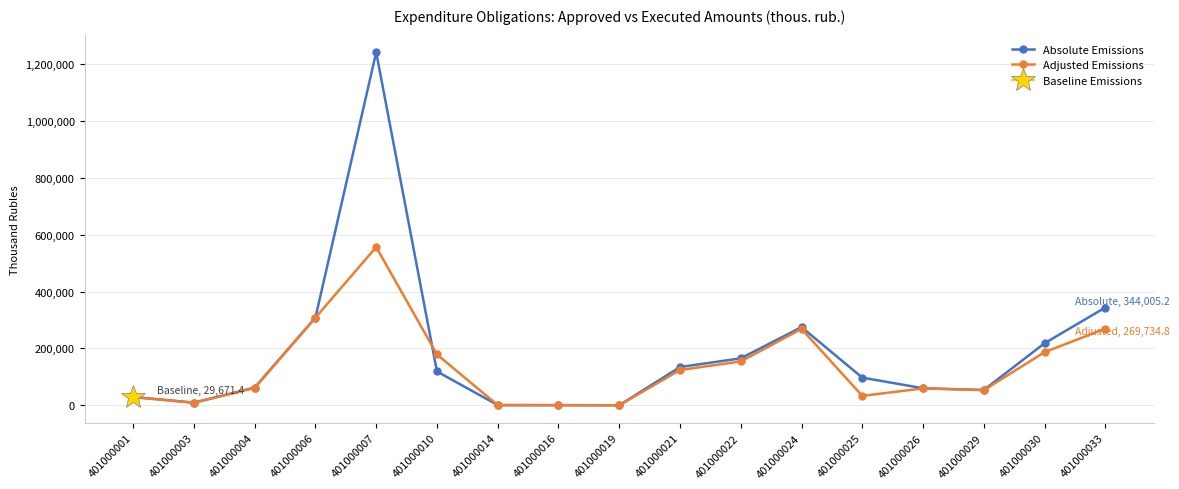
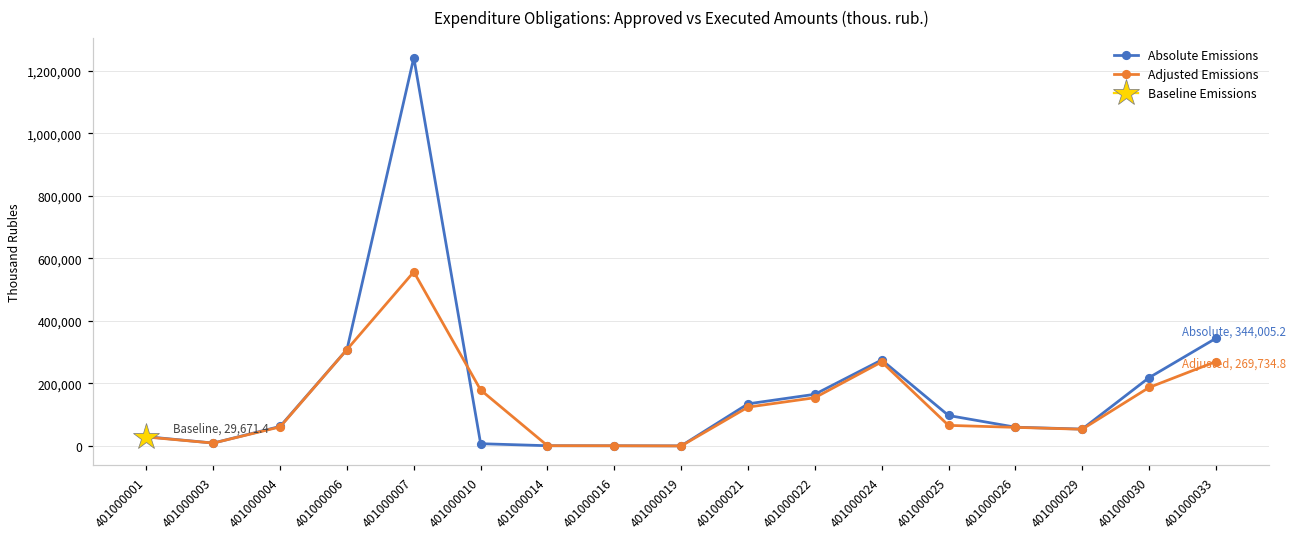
  {
    "Absolute Emissions": {
      "401000007": "1,240,000",
-     "401000010": "120,000",
+     "401000010": "10,000",
      "401000021": "130,000",
      "401000022": "170,000",
      "401000025": "100,000",
      "401000030": "220,000"
    },
    "Adjusted Emissions": {
      "401000007": "560,000",
      "401000010": "180,000",
      "401000021": "120,000",
      "401000022": "150,000",
-     "401000025": "30,000",
+     "401000025": "70,000",
      "401000030": "190,000"
    }
  }
